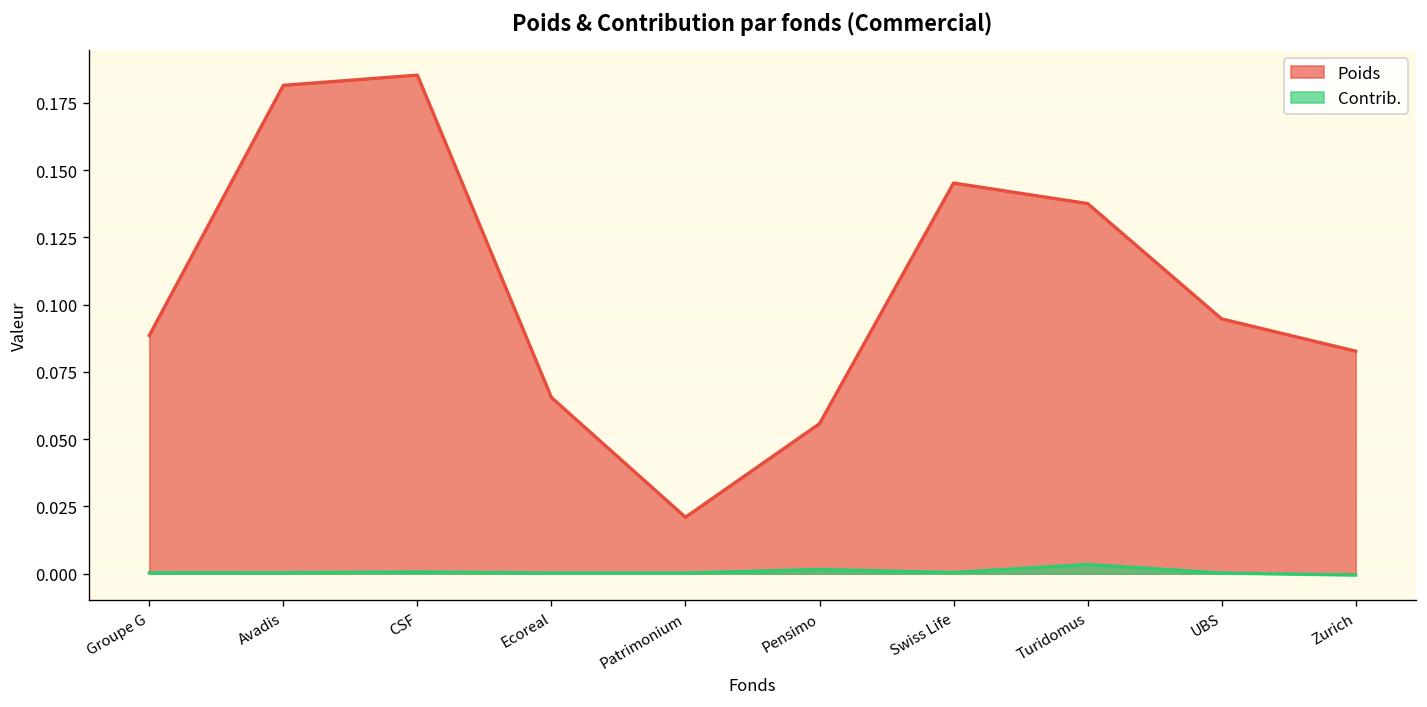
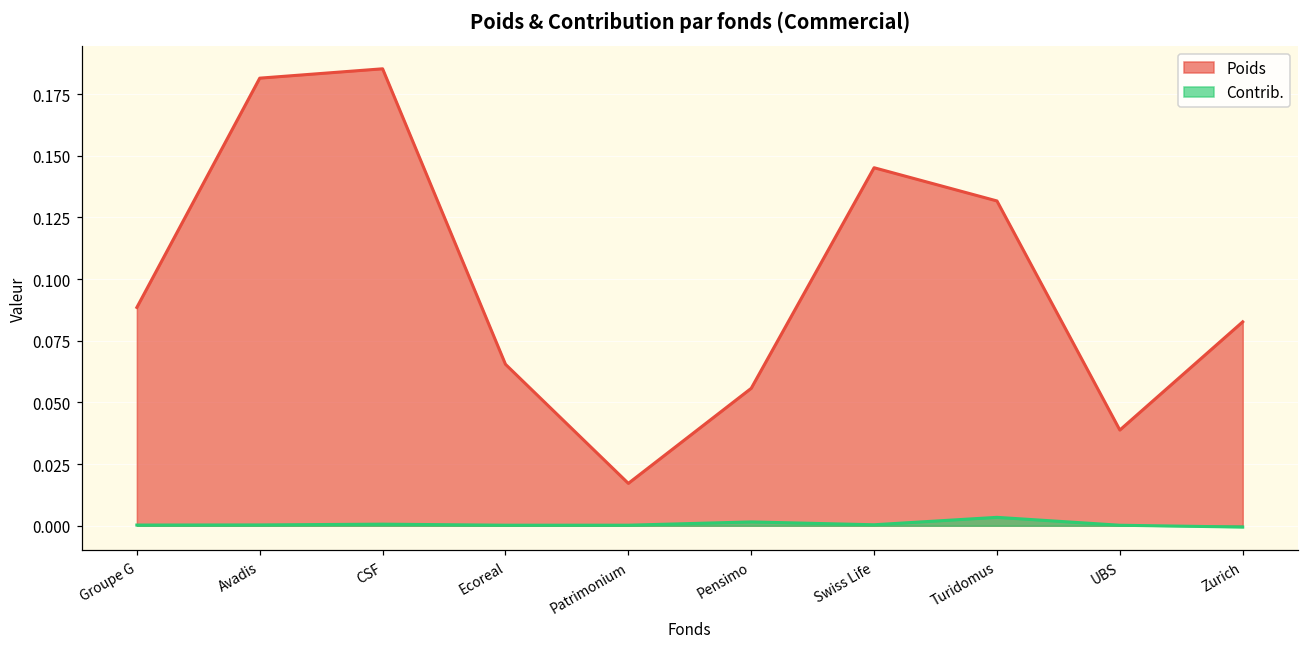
  {
    "Poids": {
      "Groupe G": 0.089,
      "Avadis": 0.181,
      "CSF": 0.185,
      "Ecoreal": 0.065,
-     "Patrimonium": 0.021,
+     "Patrimonium": 0.017,
      "Pensimo": 0.056,
      "Swiss Life": 0.145,
-     "Turidomus": 0.138,
-     "UBS": 0.095,
+     "Turidomus": 0.132,
+     "UBS": 0.039,
      "Zurich": 0.083
    }
  }
